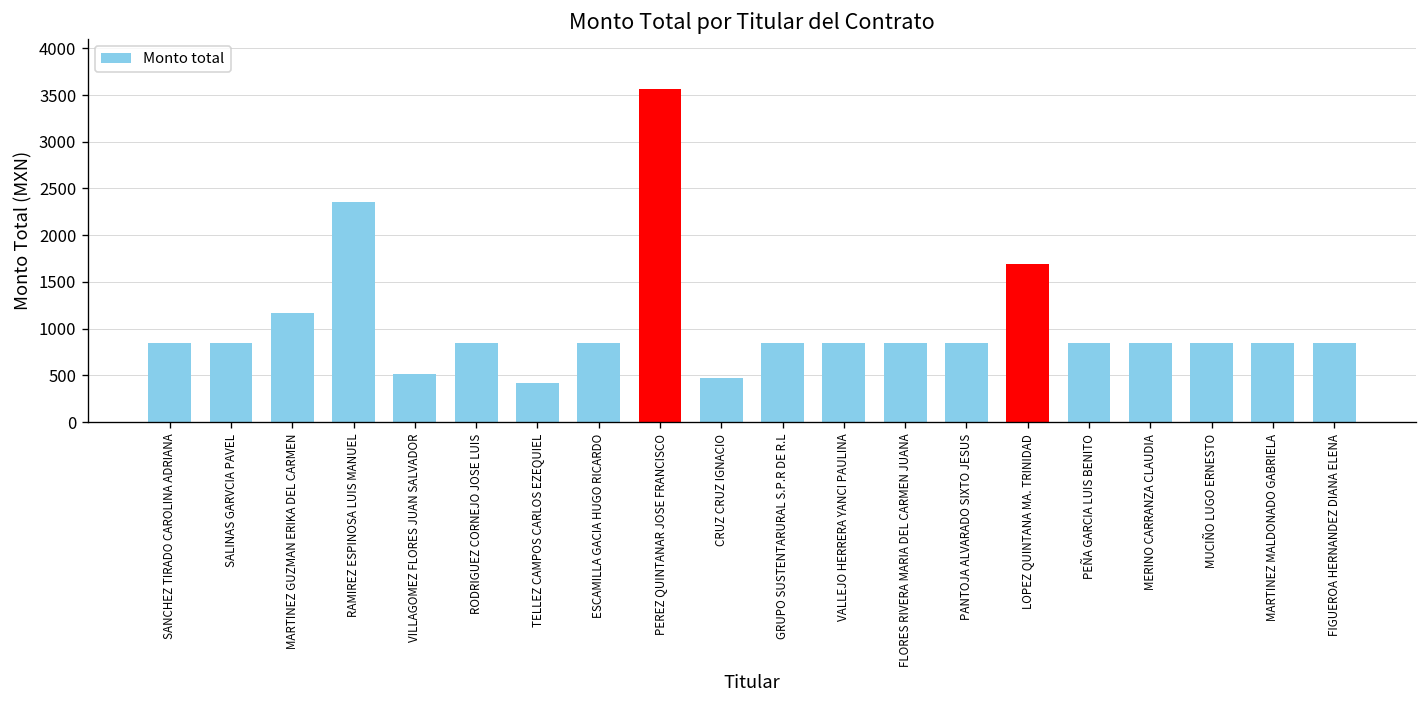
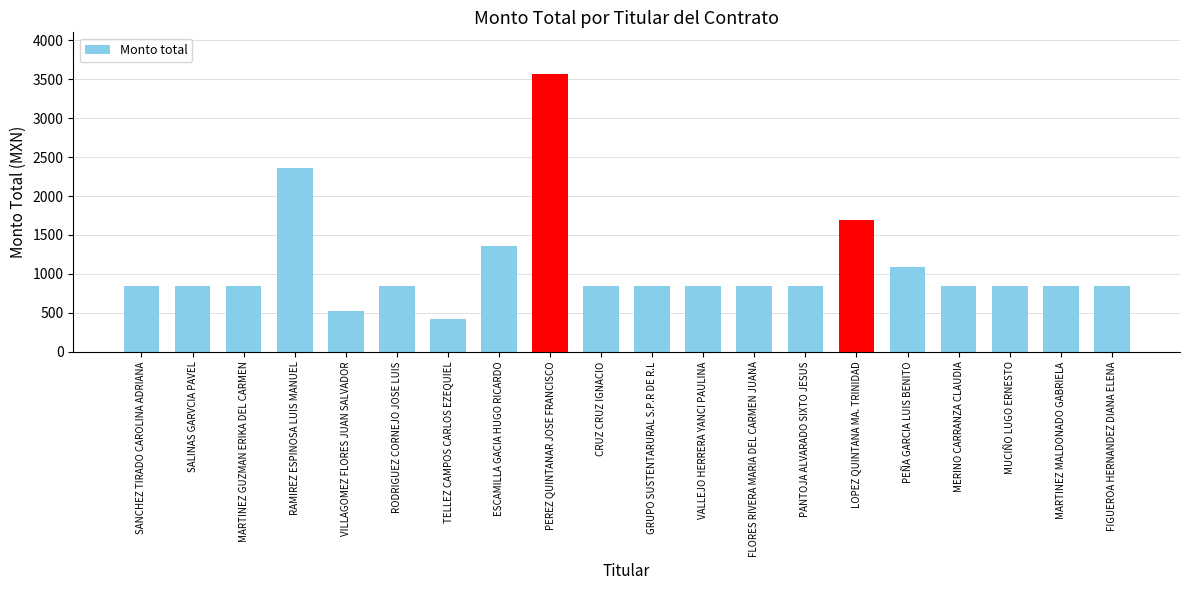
  {
    "SANCHEZ TIRADO CAROLINA ADRIANA": 800,
    "SALINAS GARVCIA PAVEL": 800,
-   "MARTINEZ GUZMAN ERIKA DEL CARMEN": 1200,
+   "MARTINEZ GUZMAN ERIKA DEL CARMEN": 800,
    "RAMIREZ ESPINOSA LUIS MANUEL": 2400,
    "VILLAGOMEZ FLORES JUAN SALVADOR": 500,
    "RODRIGUEZ CORNEJO JOSE LUIS": 800,
    "TELLEZ CAMPOS CARLOS EZEQUIEL": 400,
-   "ESCAMILLA GACIA HUGO RICARDO": 800,
+   "ESCAMILLA GACIA HUGO RICARDO": 1400,
    "PEREZ QUINTANAR JOSE FRANCISCO": 3600,
-   "CRUZ CRUZ IGNACIO": 500,
+   "CRUZ CRUZ IGNACIO": 800,
    "GRUPO SUSTENTARURAL S.P.R DE R.L": 800,
    "VALLEJO HERRERA YANCI PAULINA": 800,
    "FLORES RIVERA MARIA DEL CARMEN JUANA": 800,
    "PANTOJA ALVARADO SIXTO JESUS": 800,
    "LOPEZ QUINTANA MA. TRINIDAD": 1700,
-   "PEÑA GARCIA LUIS BENITO": 800,
+   "PEÑA GARCIA LUIS BENITO": 1100,
    "MERINO CARRANZA CLAUDIA": 800,
    "MUCIÑO LUGO ERNESTO": 800,
    "MARTINEZ MALDONADO GABRIELA": 800,
    "FIGUEROA HERNANDEZ DIANA ELENA": 800
  }
